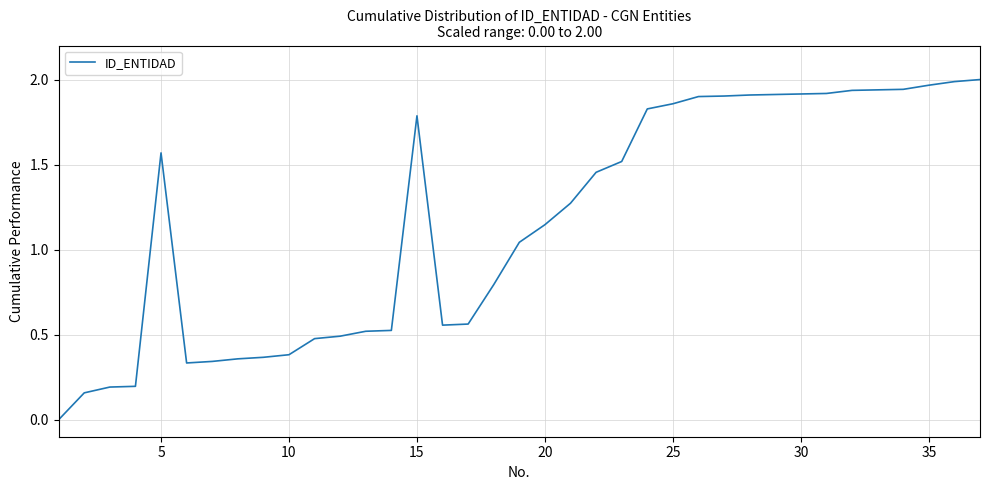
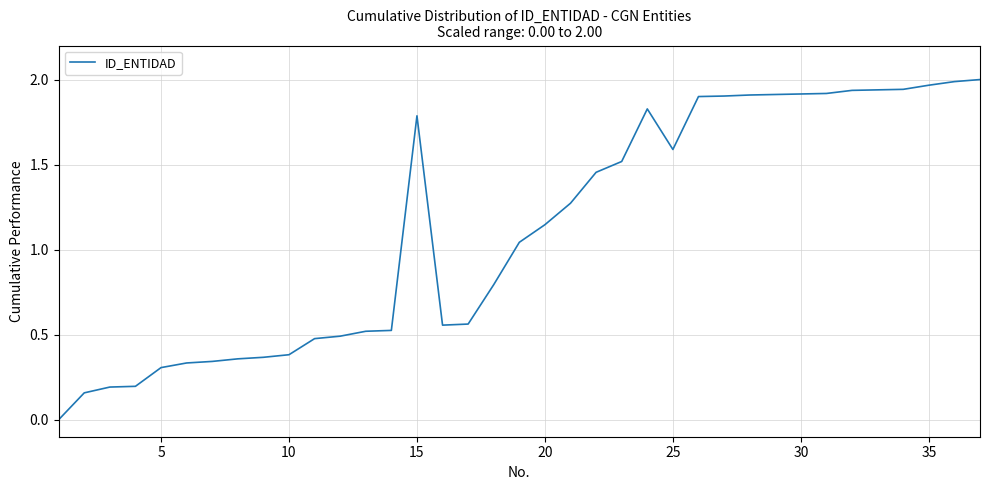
  {
-   "5": 1.57,
+   "5": 0.31,
    "10": 0.38,
    "15": 1.79,
    "20": 1.15,
-   "25": 1.86,
+   "25": 1.59,
    "30": 1.92,
    "35": 1.97
  }
